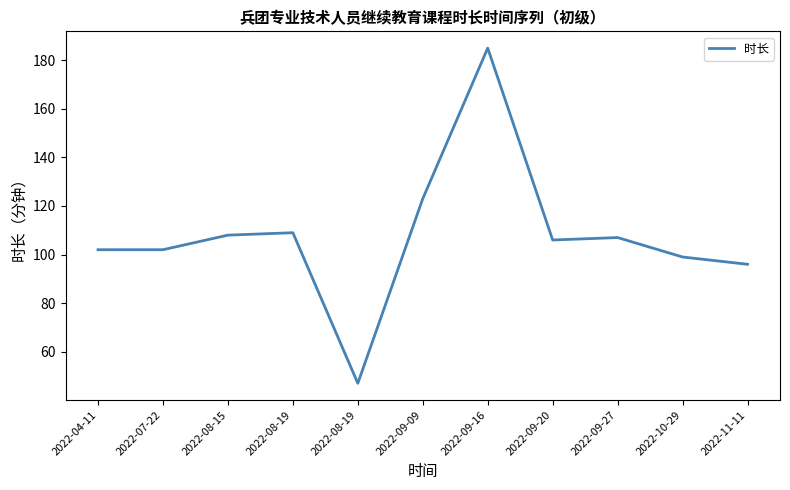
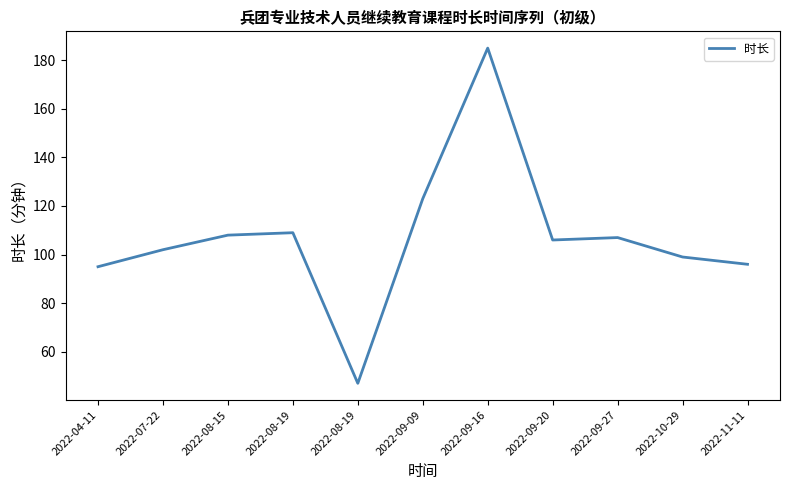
  {
-   "2022-04-11": 102,
+   "2022-04-11": 95,
    "2022-07-22": 102,
    "2022-08-15": 108,
    "2022-09-09": 123,
    "2022-09-16": 185,
    "2022-09-20": 106,
    "2022-09-27": 107,
    "2022-10-29": 99,
    "2022-11-11": 96
  }
